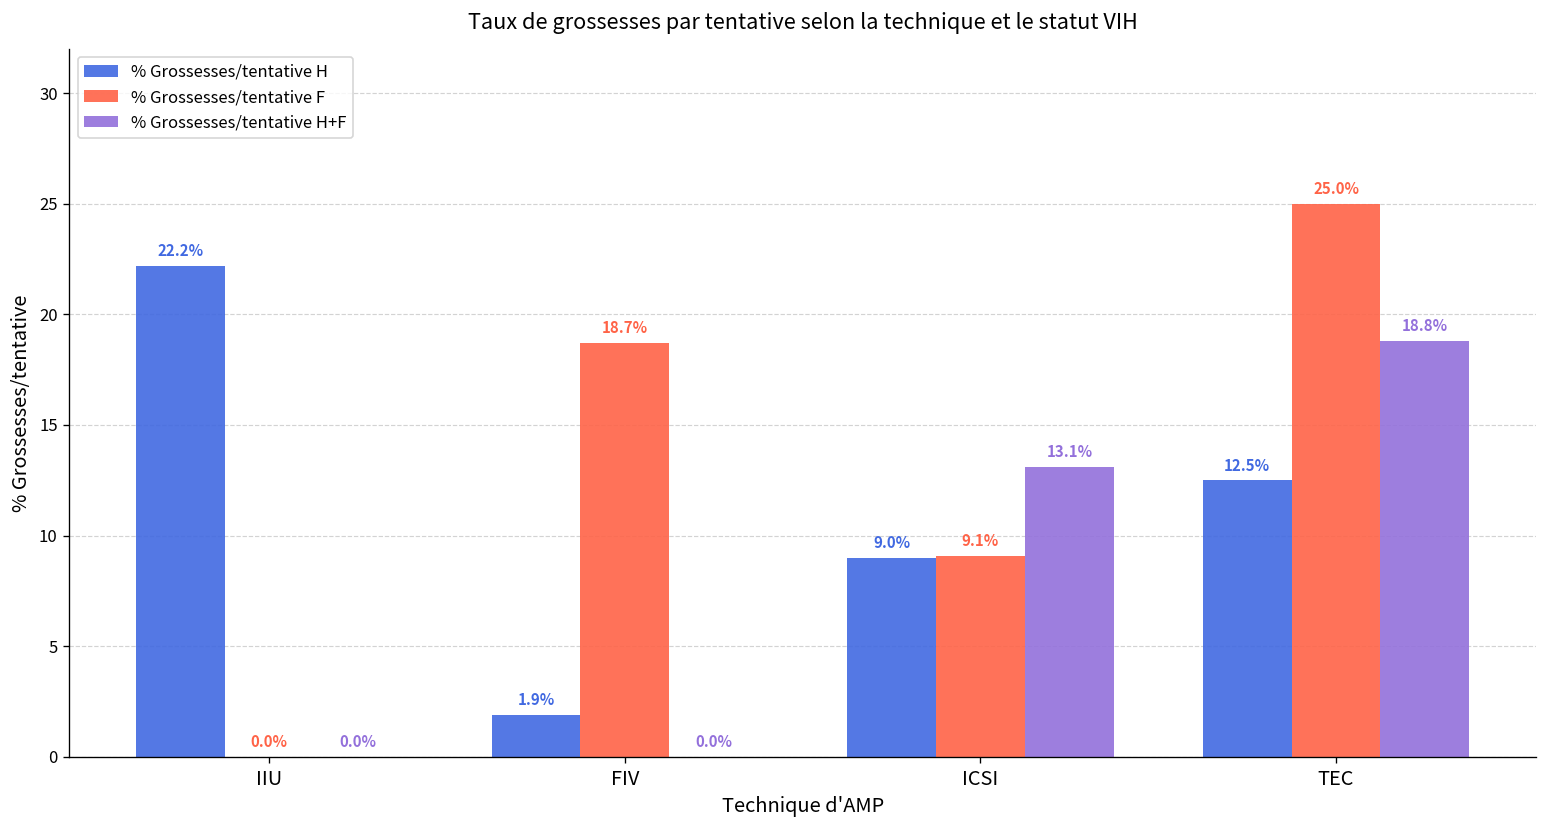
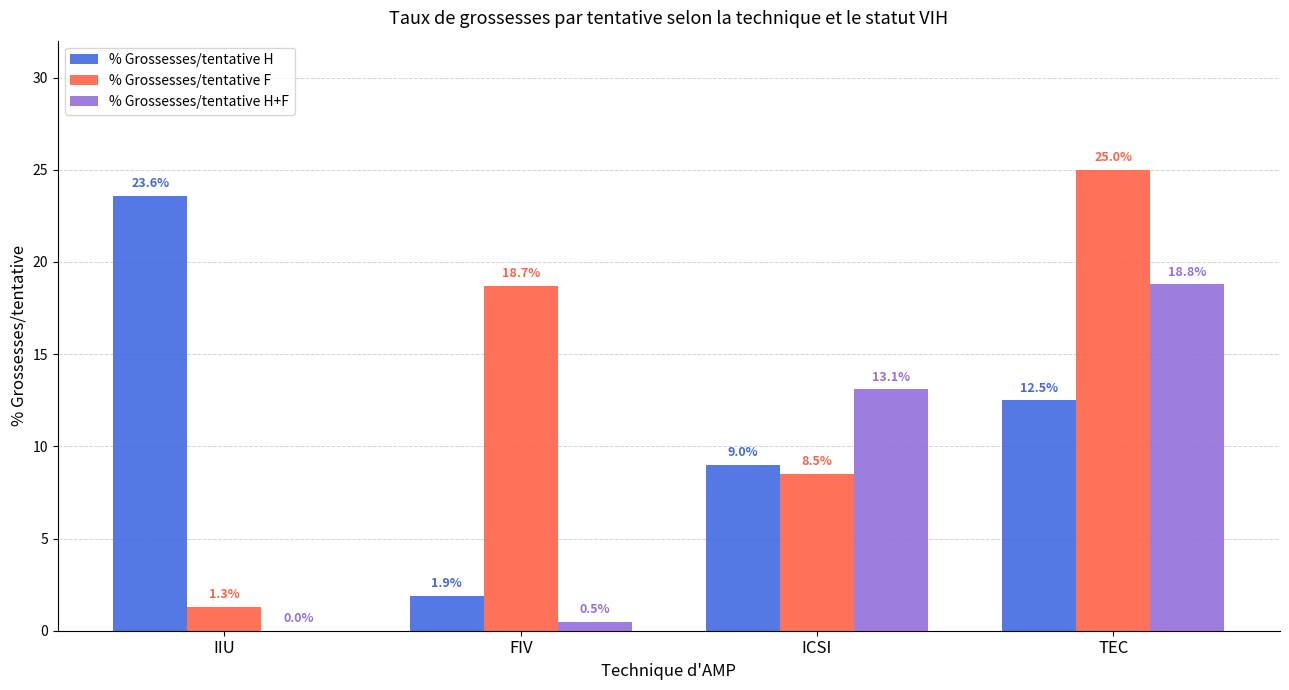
  {
    "% Grossesses/tentative H": {
-     "IIU": "22.2%",
+     "IIU": "23.6%",
      "FIV": "1.9%",
      "ICSI": "9.0%",
      "TEC": "12.5%"
    },
    "% Grossesses/tentative F": {
-     "IIU": "0.0%",
+     "IIU": "1.3%",
      "FIV": "18.7%",
-     "ICSI": "9.1%",
+     "ICSI": "8.5%",
      "TEC": "25.0%"
    },
    "% Grossesses/tentative H+F": {
      "IIU": "0.0%",
-     "FIV": "0.0%",
+     "FIV": "0.5%",
      "ICSI": "13.1%",
      "TEC": "18.8%"
    }
  }
